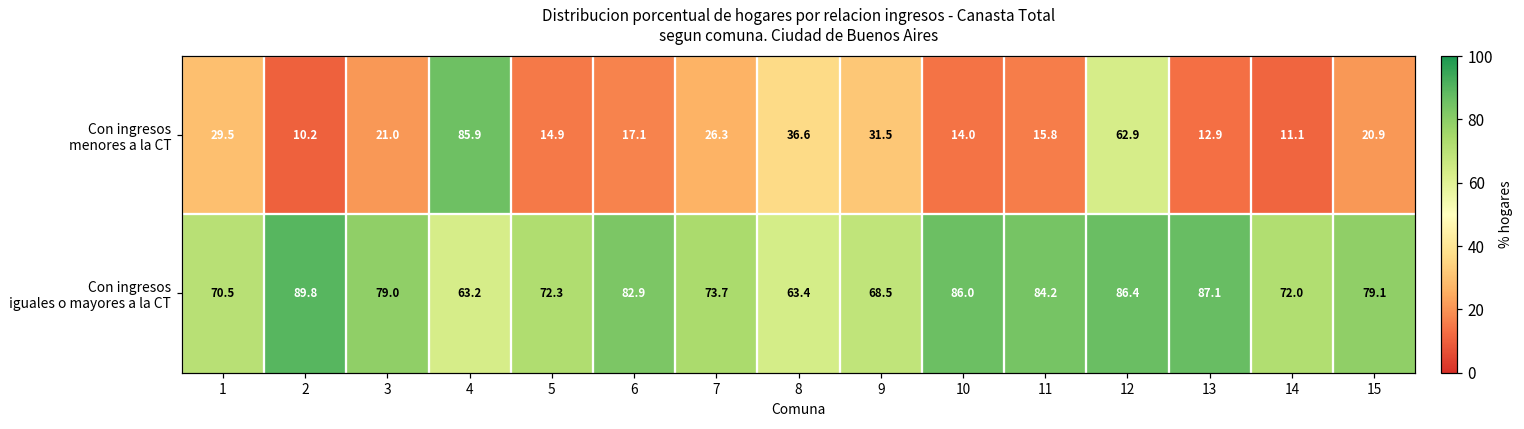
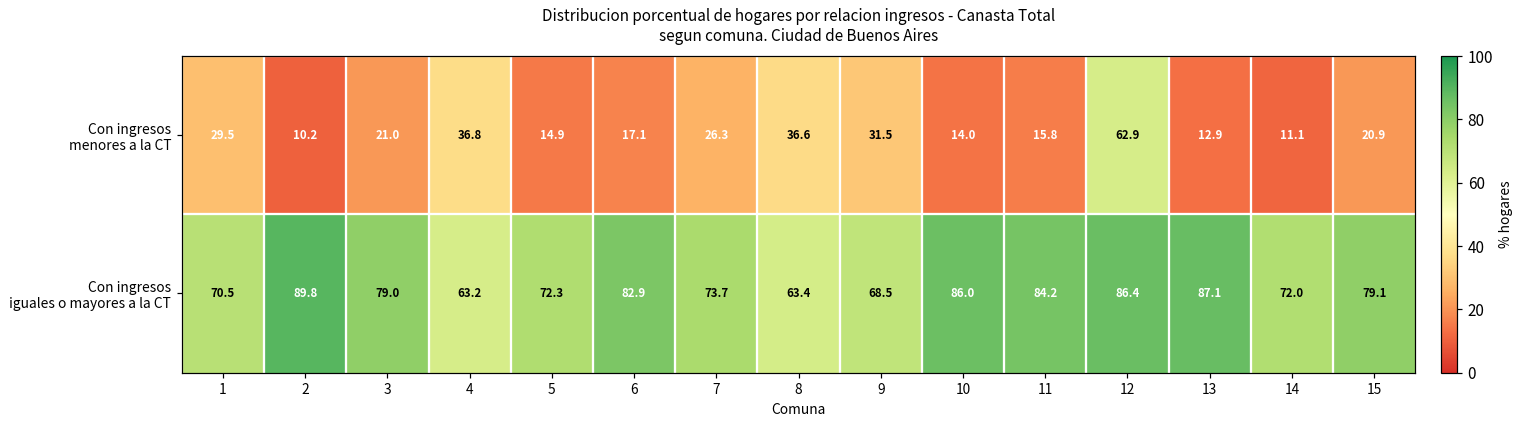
  {
    "Con ingresos menores a la CT": {
      "1": 29.5,
      "2": 10.2,
      "3": 21.0,
-     "4": 85.9,
+     "4": 36.8,
      "5": 14.9,
      "6": 17.1,
      "7": 26.3,
      "8": 36.6,
      "9": 31.5,
      "10": 14.0,
      "11": 15.8,
      "12": 62.9,
      "13": 12.9,
      "14": 11.1,
      "15": 20.9
    },
    "Con ingresos iguales o mayores a la CT": {
      "1": 70.5,
      "2": 89.8,
      "3": 79.0,
      "4": 63.2,
      "5": 72.3,
      "6": 82.9,
      "7": 73.7,
      "8": 63.4,
      "9": 68.5,
      "10": 86.0,
      "11": 84.2,
      "12": 86.4,
      "13": 87.1,
      "14": 72.0,
      "15": 79.1
    }
  }
